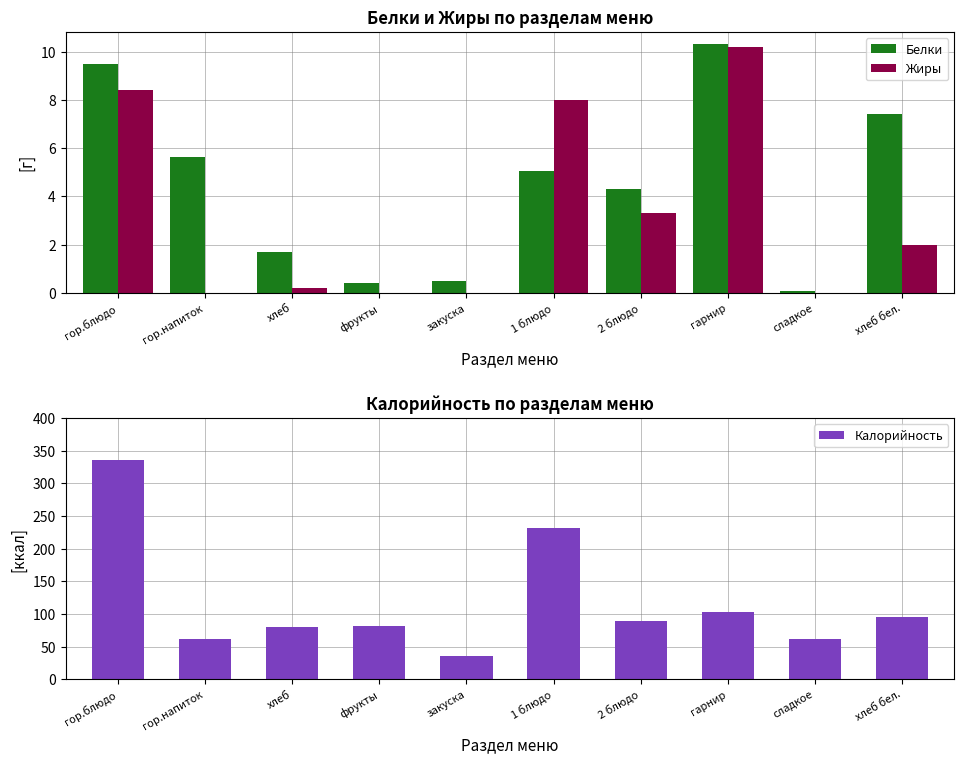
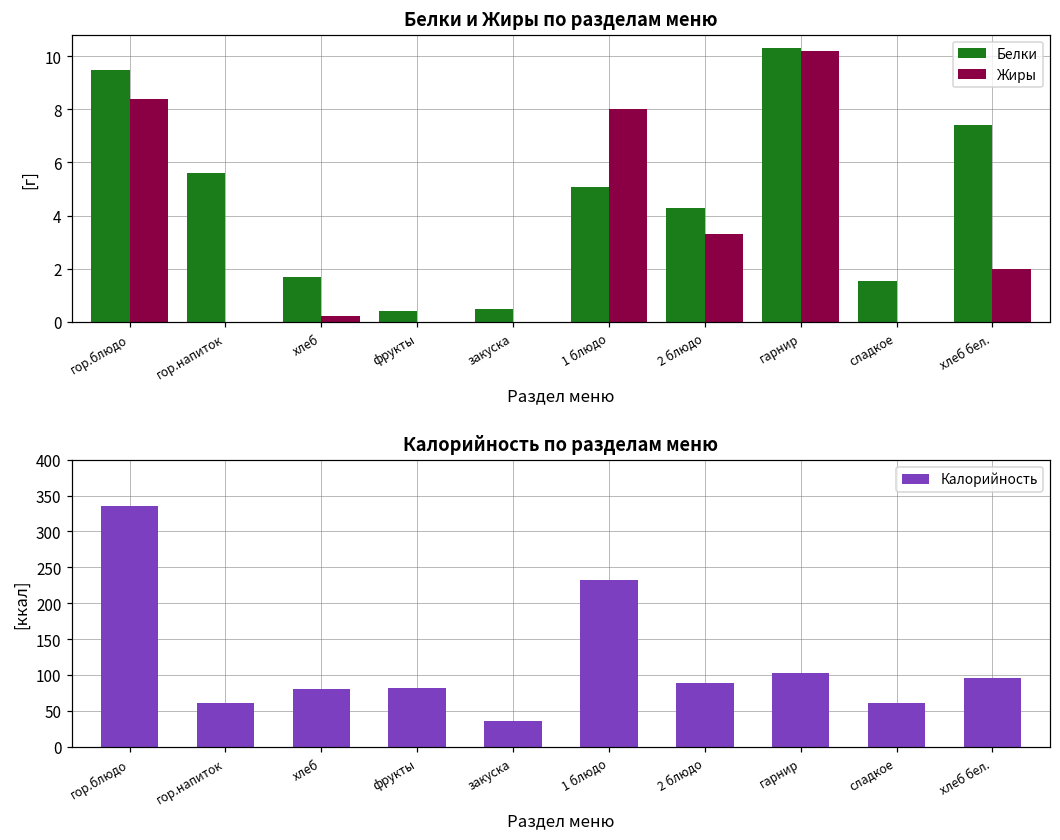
  {
    "Белки и Жиры по разделам меню": {
      "Белки": {
        "гор.блюдо": 9.5,
        "гор.напиток": 5.6,
        "хлеб": 1.7,
        "фрукты": 0.4,
        "закуска": 0.5,
        "1 блюдо": 5.1,
        "2 блюдо": 4.3,
        "гарнир": 10.3,
-       "сладкое": 0.1,
+       "сладкое": 1.5,
        "хлеб бел.": 7.4
      },
      "Жиры": {
        "гор.блюдо": 8.4,
        "гор.напиток": 0.0,
        "хлеб": 0.2,
        "фрукты": 0.0,
        "закуска": 0.0,
        "1 блюдо": 8.0,
        "2 блюдо": 3.3,
        "гарнир": 10.2,
        "сладкое": 0.0,
        "хлеб бел.": 2.0
      }
    },
    "Калорийность по разделам меню": {
      "гор.блюдо": 340,
      "гор.напиток": 60,
      "хлеб": 80,
      "фрукты": 80,
      "закуска": 40,
      "1 блюдо": 230,
      "2 блюдо": 90,
      "гарнир": 100,
      "сладкое": 60,
      "хлеб бел.": 100
    }
  }
